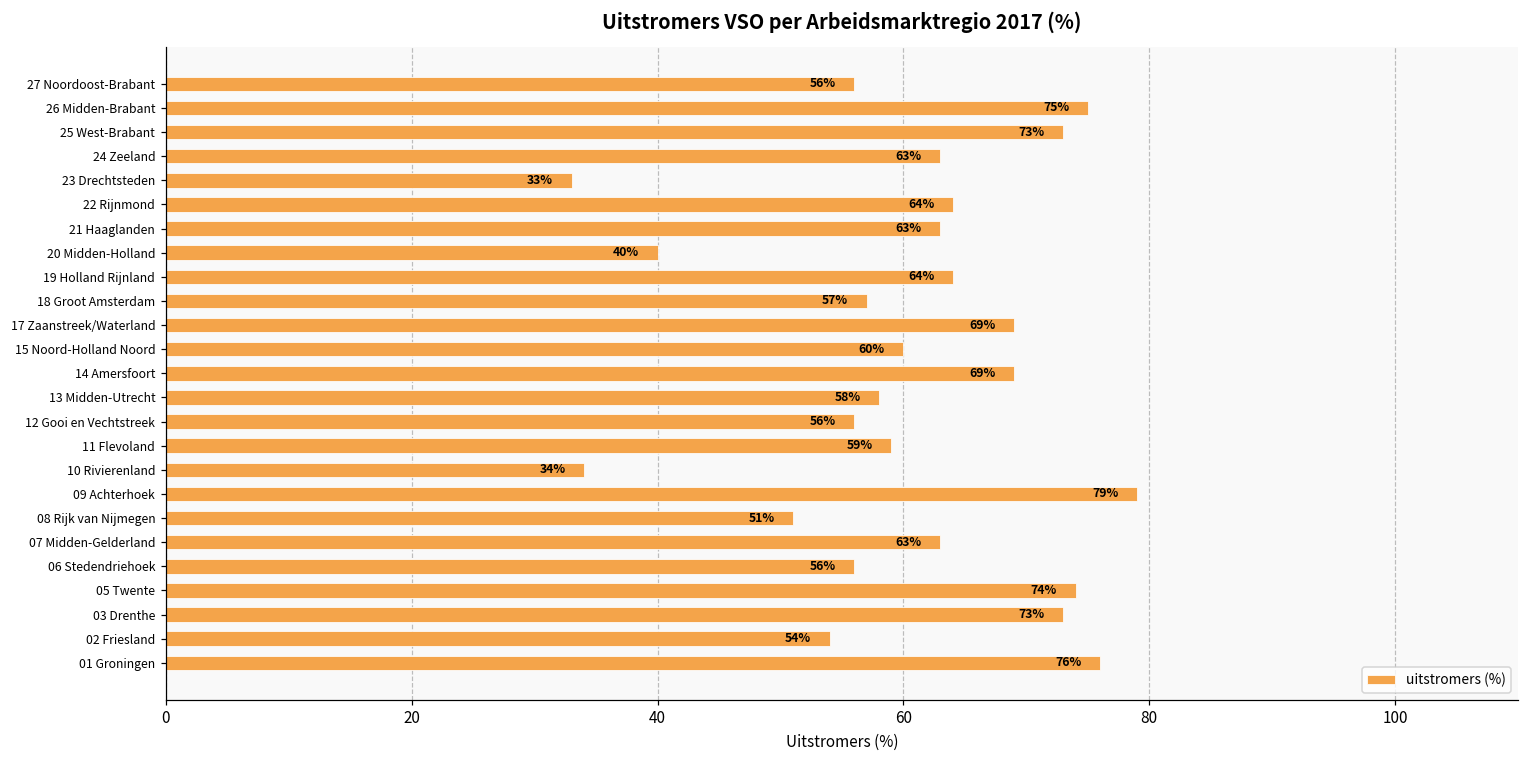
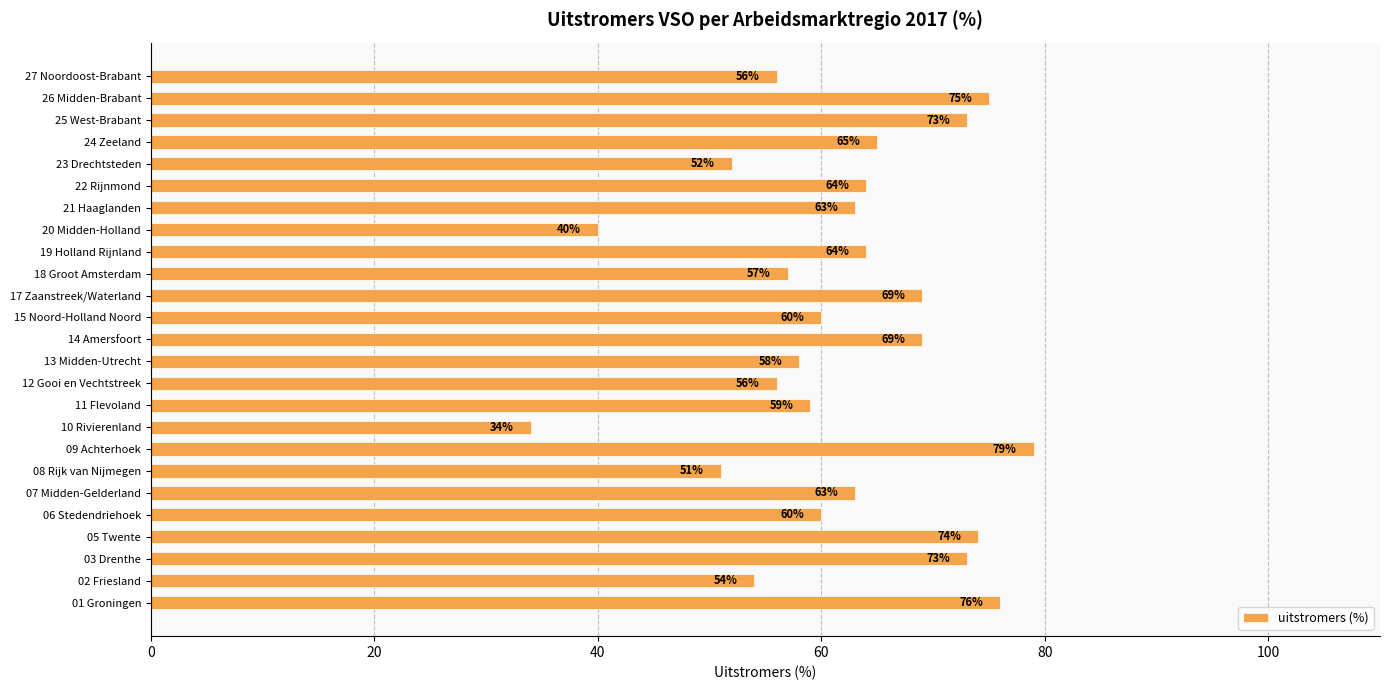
  {
    "27 Noordoost-Brabant": "56%",
    "26 Midden-Brabant": "75%",
    "25 West-Brabant": "73%",
-   "24 Zeeland": "63%",
-   "23 Drechtsteden": "33%",
+   "24 Zeeland": "65%",
+   "23 Drechtsteden": "52%",
    "22 Rijnmond": "64%",
    "21 Haaglanden": "63%",
    "20 Midden-Holland": "40%",
    "19 Holland Rijnland": "64%",
    "18 Groot Amsterdam": "57%",
    "17 Zaanstreek/Waterland": "69%",
    "15 Noord-Holland Noord": "60%",
    "14 Amersfoort": "69%",
    "13 Midden-Utrecht": "58%",
    "12 Gooi en Vechtstreek": "56%",
    "11 Flevoland": "59%",
    "10 Rivierenland": "34%",
    "09 Achterhoek": "79%",
    "08 Rijk van Nijmegen": "51%",
    "07 Midden-Gelderland": "63%",
-   "06 Stedendriehoek": "56%",
+   "06 Stedendriehoek": "60%",
    "05 Twente": "74%",
    "03 Drenthe": "73%",
    "02 Friesland": "54%",
    "01 Groningen": "76%"
  }
